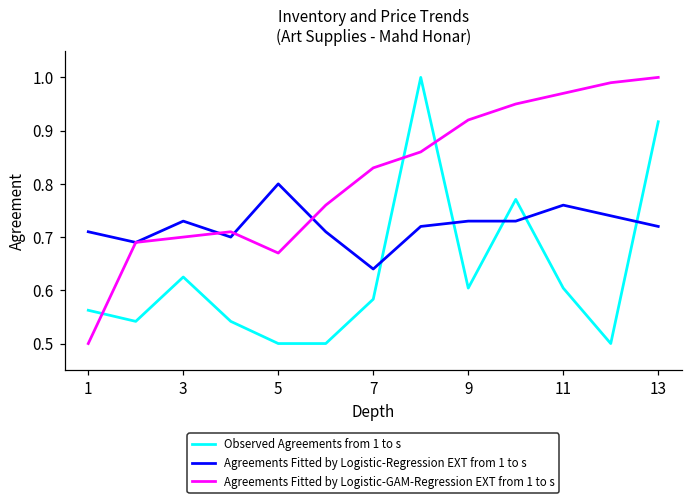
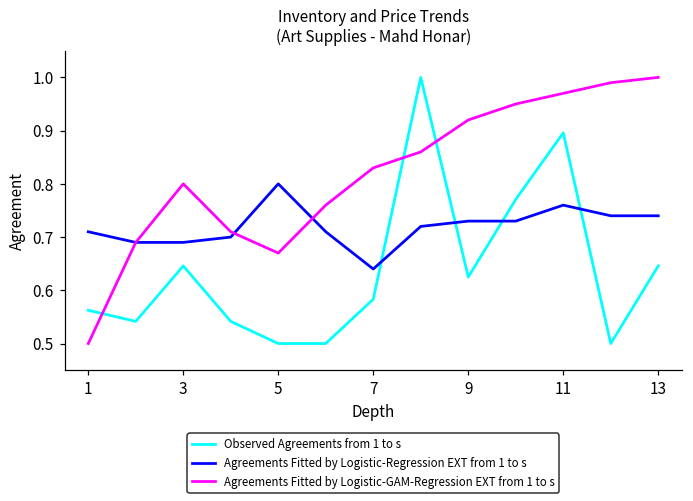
  {
    "Observed Agreements from 1 to s": {
      "1": 0.56,
-     "3": 0.63,
+     "3": 0.65,
      "5": 0.50,
      "7": 0.58,
-     "9": 0.60,
-     "11": 0.60,
-     "13": 0.92
+     "9": 0.63,
+     "11": 0.90,
+     "13": 0.65
    },
    "Agreements Fitted by Logistic-Regression EXT from 1 to s": {
      "1": 0.71,
-     "3": 0.73,
+     "3": 0.69,
      "5": 0.80,
      "7": 0.64,
      "9": 0.73,
      "11": 0.76,
-     "13": 0.72
+     "13": 0.74
    },
    "Agreements Fitted by Logistic-GAM-Regression EXT from 1 to s": {
      "1": 0.5,
-     "3": 0.7,
+     "3": 0.8,
      "5": 0.67,
      "7": 0.83,
      "9": 0.92,
      "11": 0.97,
      "13": 1.0
    }
  }
